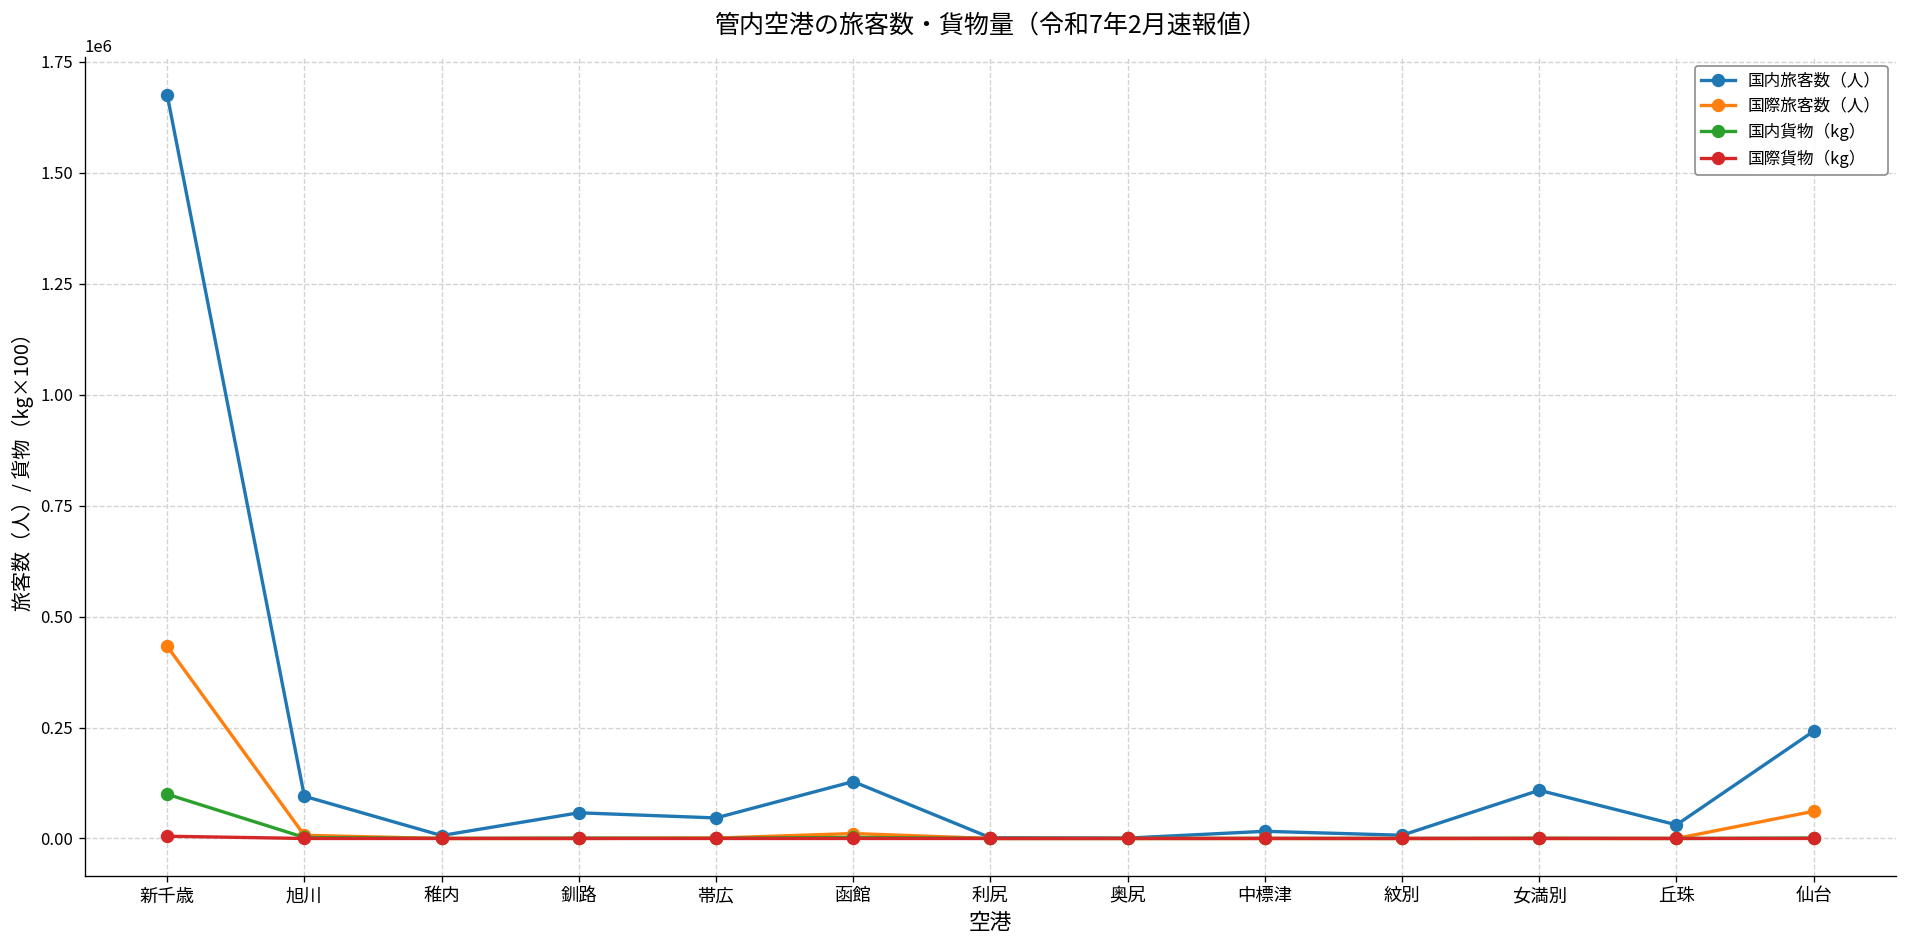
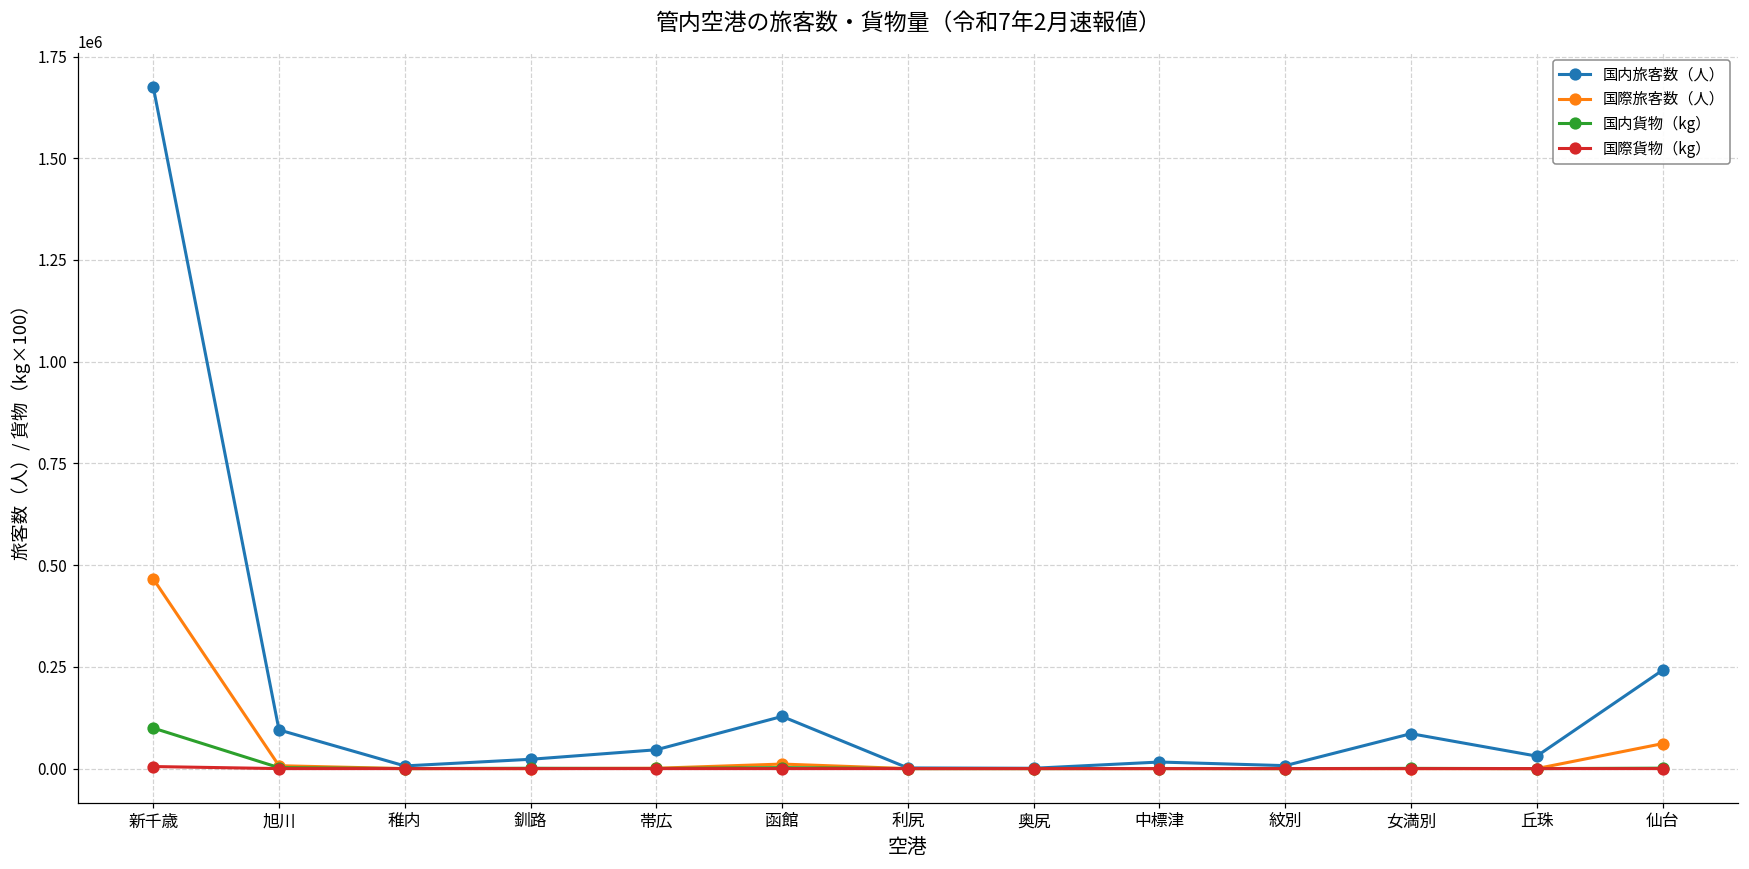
  {
    "国内旅客数（人）": {
      "新千歳": 1680000,
      "旭川": 100000,
-     "釧路": 60000,
+     "釧路": 20000,
      "帯広": 50000,
      "函館": 130000,
      "中標津": 20000,
      "紋別": 10000,
-     "女満別": 110000,
+     "女満別": 90000,
      "丘珠": 30000,
      "仙台": 240000
    },
    "国際旅客数（人）": {
-     "新千歳": 430000,
+     "新千歳": 470000,
      "函館": 10000,
      "仙台": 60000
    },
    "国内貨物（kg）": {
      "新千歳": 100000
    },
    "国際貨物（kg）": {
      "新千歳": 10000
    }
  }
